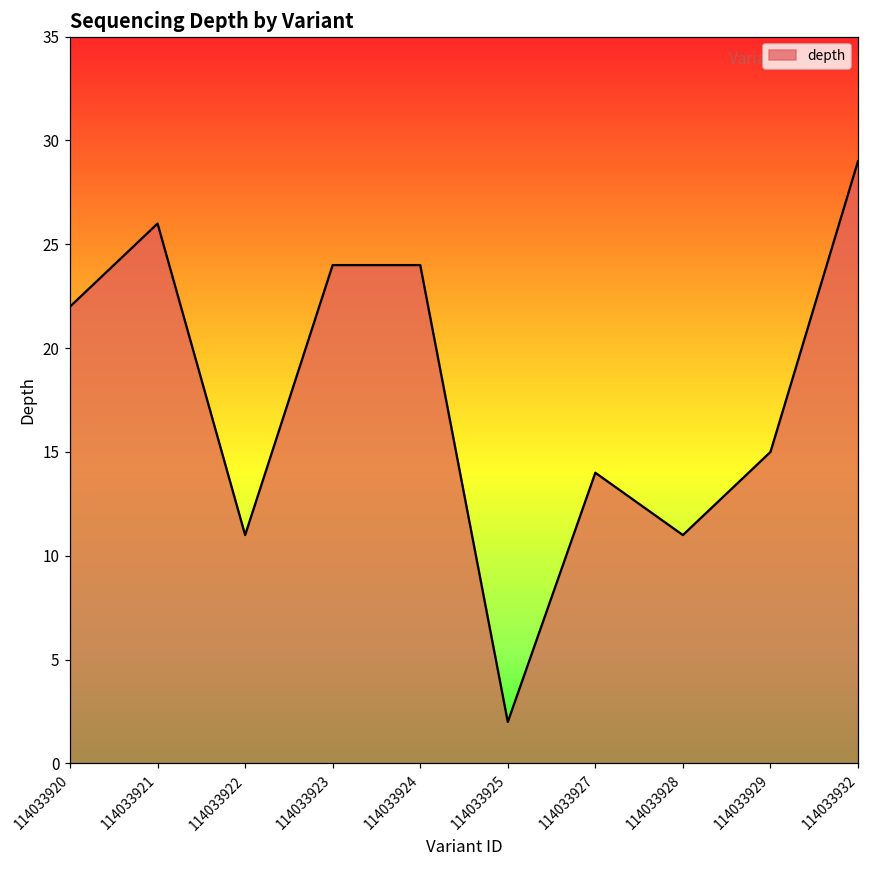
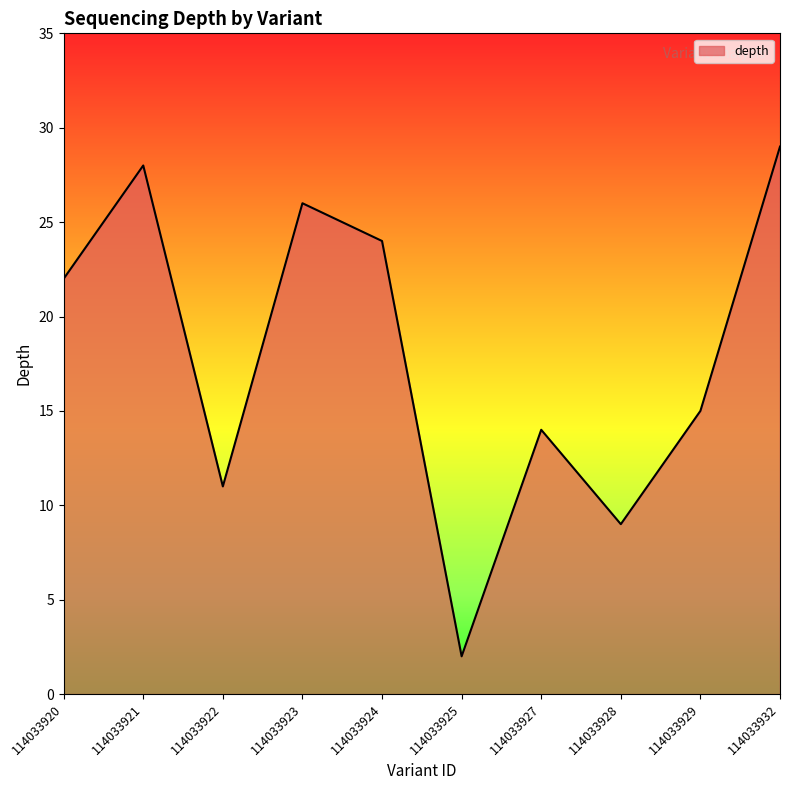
  {
    "114033920": 22,
-   "114033921": 26,
+   "114033921": 28,
    "114033922": 11,
-   "114033923": 24,
+   "114033923": 26,
    "114033924": 24,
    "114033925": 2,
    "114033927": 14,
-   "114033928": 11,
+   "114033928": 9,
    "114033929": 15,
    "114033932": 29
  }
